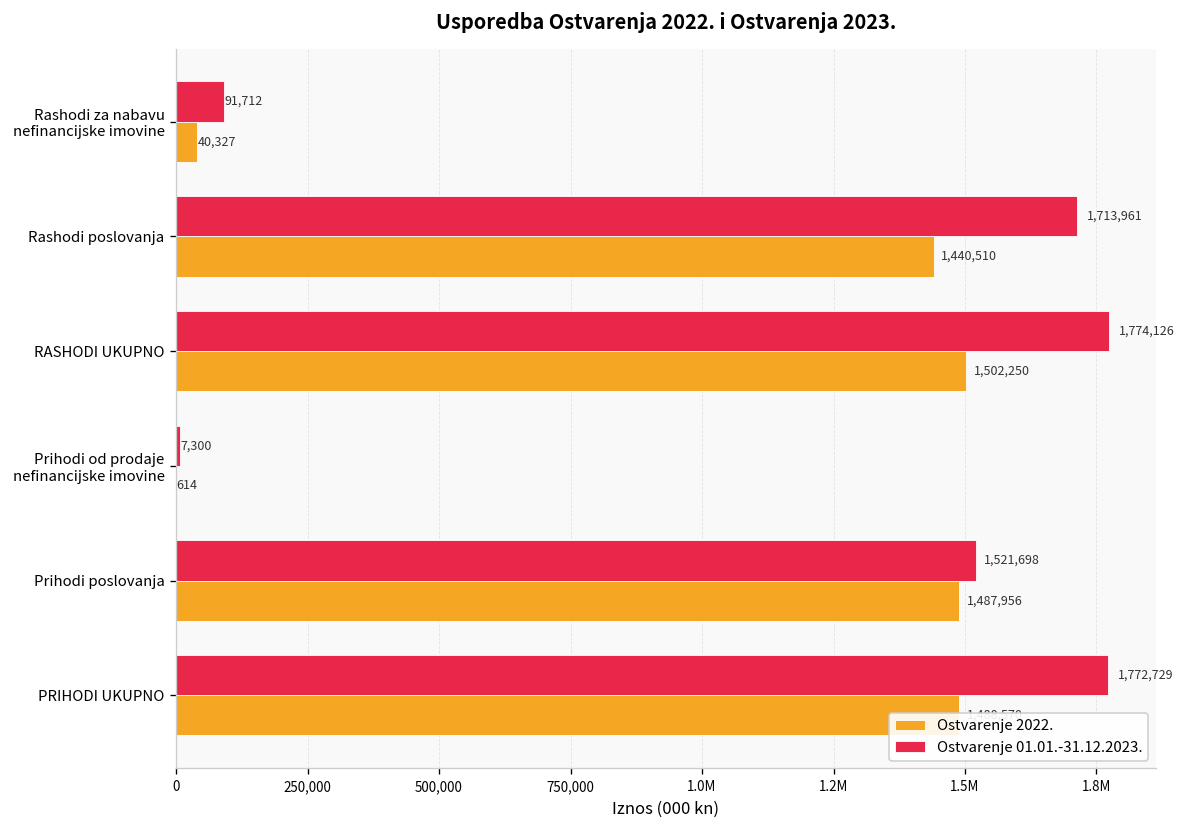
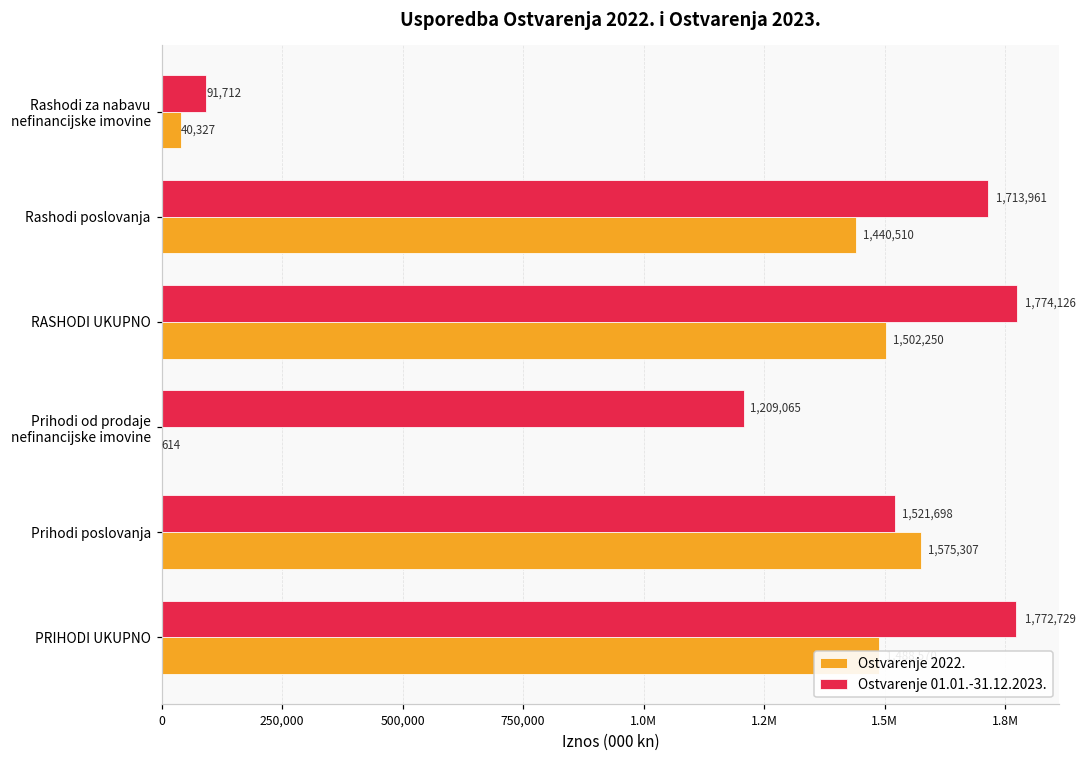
  {
    "Ostvarenje 2022.": {
      "Rashodi za nabavu nefinancijske imovine": "40,327",
      "Rashodi poslovanja": "1,440,510",
      "RASHODI UKUPNO": "1,502,250",
      "Prihodi od prodaje nefinancijske imovine": "614",
-     "Prihodi poslovanja": "1,487,956"
+     "Prihodi poslovanja": "1,575,307"
    },
    "Ostvarenje 01.01.-31.12.2023.": {
      "Rashodi za nabavu nefinancijske imovine": "91,712",
      "Rashodi poslovanja": "1,713,961",
      "RASHODI UKUPNO": "1,774,126",
-     "Prihodi od prodaje nefinancijske imovine": "7,300",
+     "Prihodi od prodaje nefinancijske imovine": "1,209,065",
      "Prihodi poslovanja": "1,521,698",
      "PRIHODI UKUPNO": "1,772,729"
    }
  }
